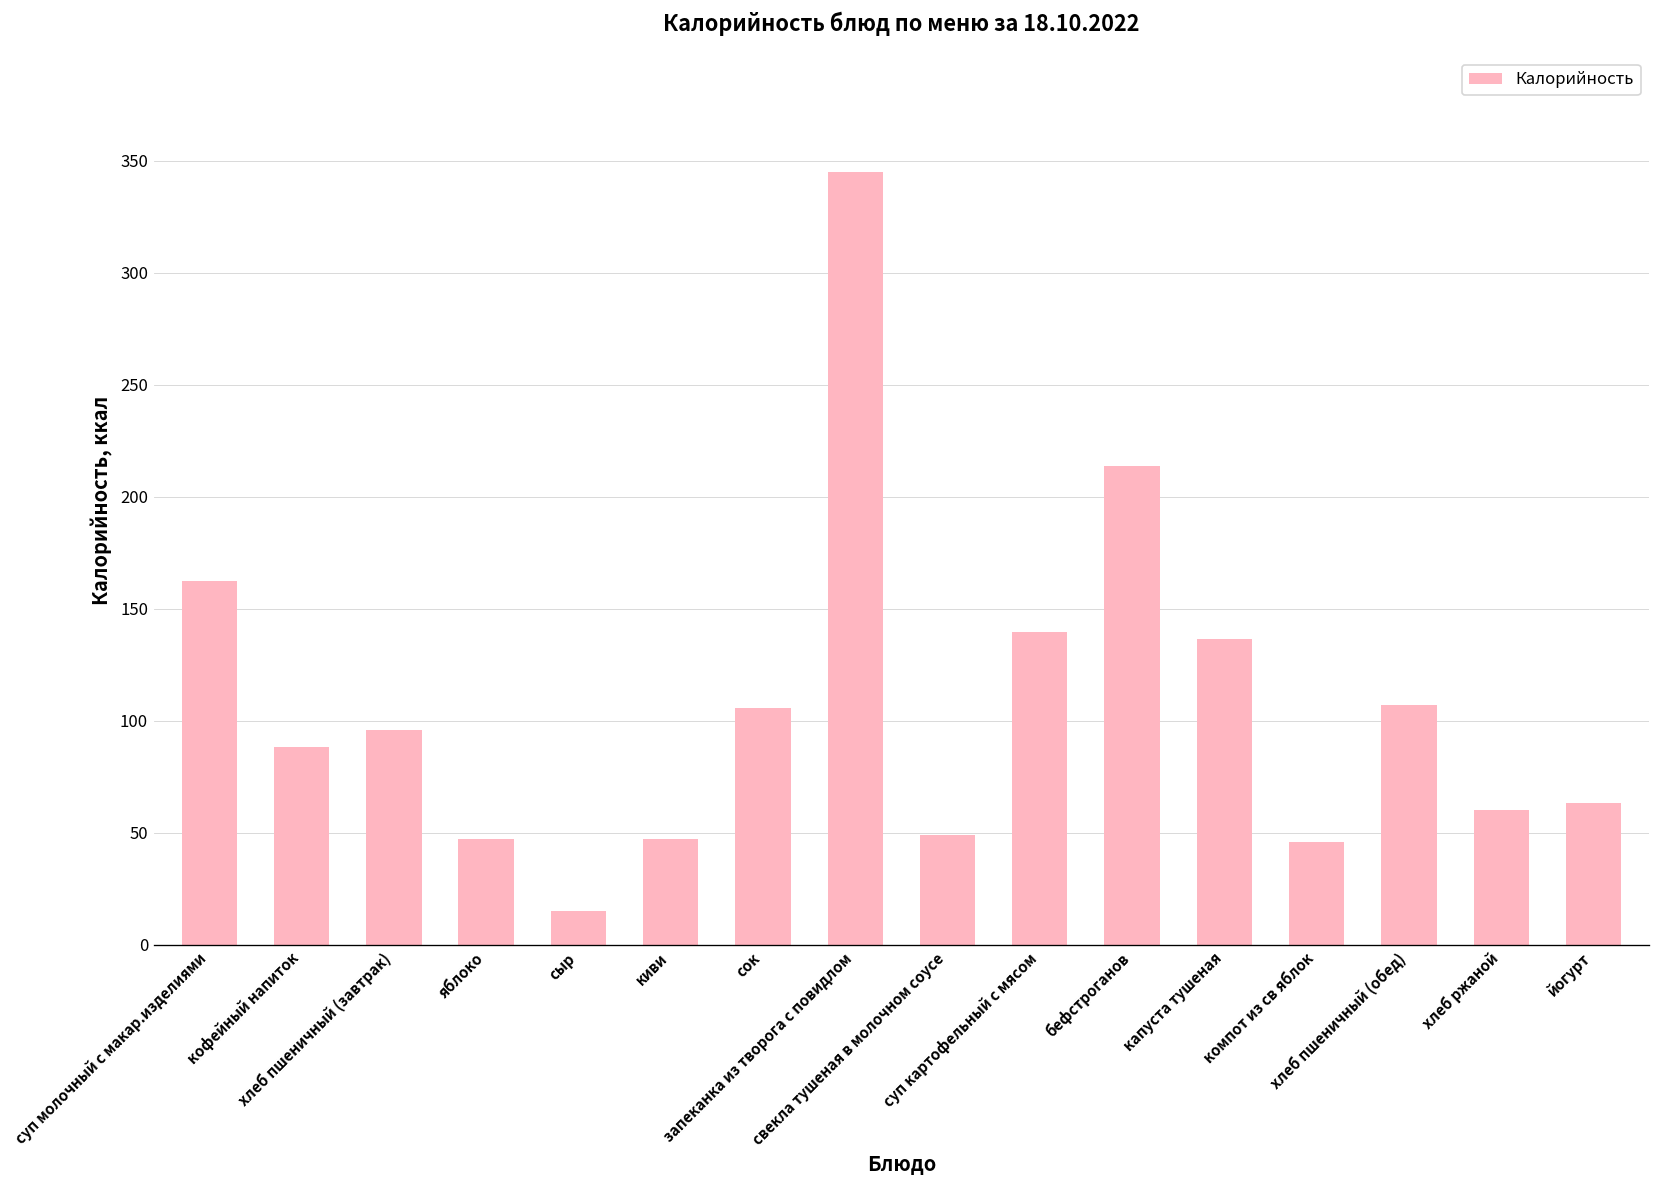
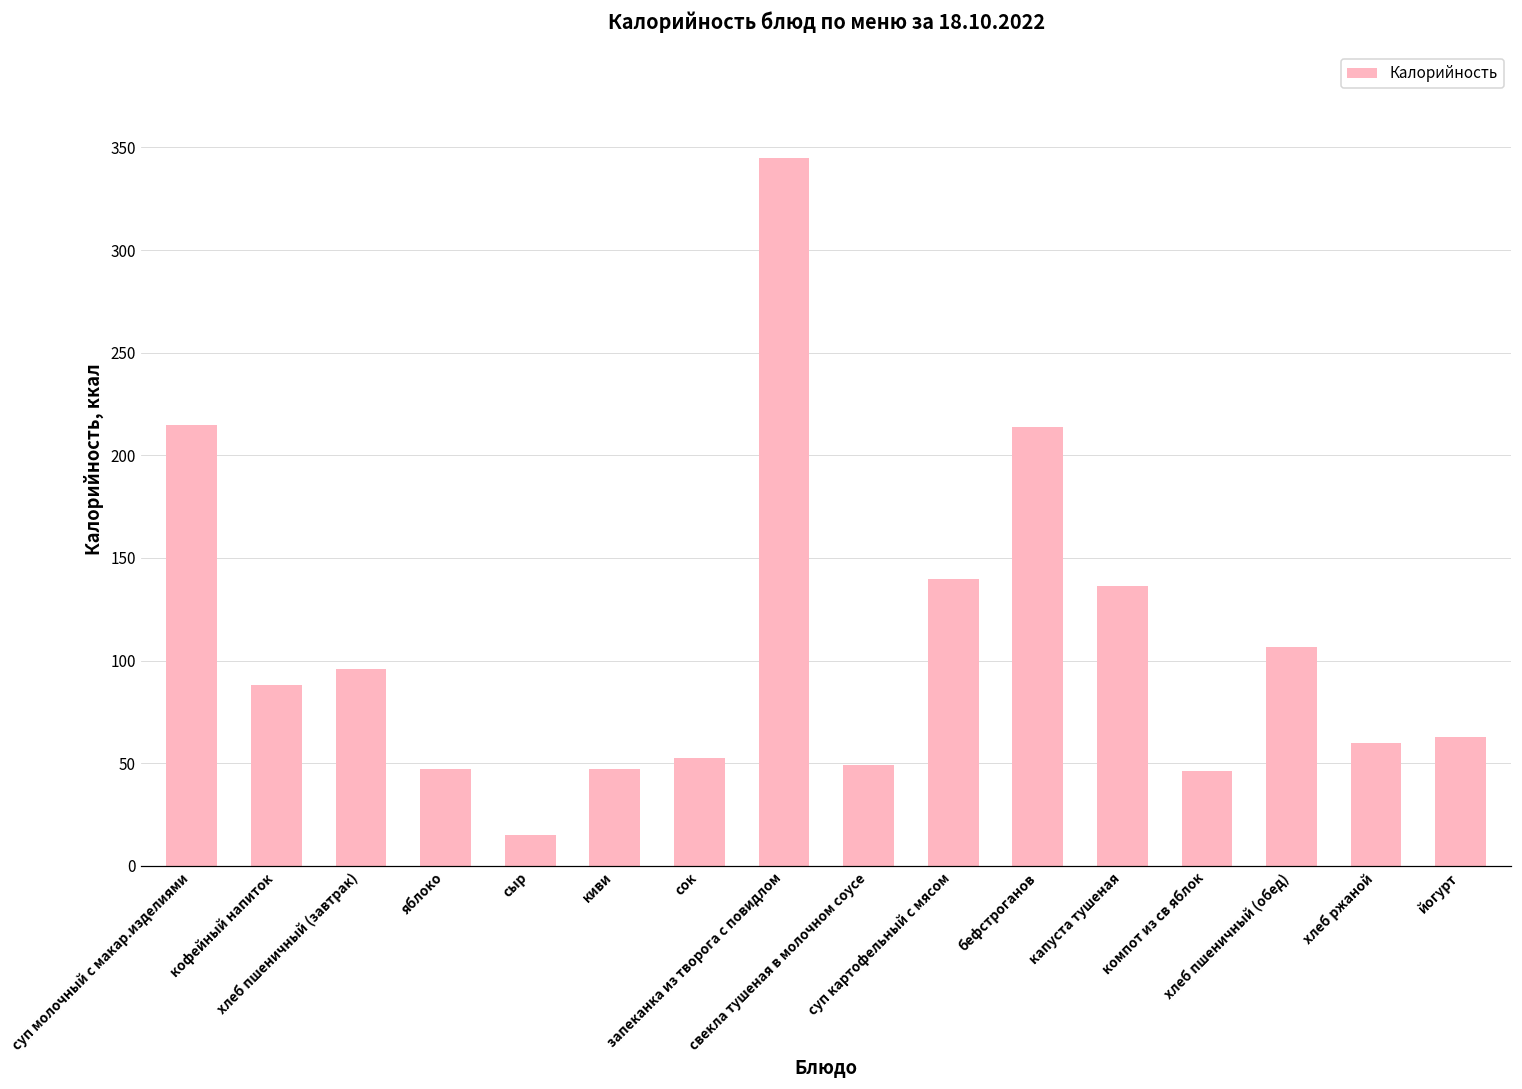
  {
-   "суп молочный с макар.изделиями": 162,
+   "суп молочный с макар.изделиями": 215,
    "кофейный напиток": 88,
    "хлеб пшеничный (завтрак)": 96,
    "яблоко": 47,
    "сыр": 15,
    "киви": 47,
-   "сок": 106,
+   "сок": 52,
    "запеканка из творога с повидлом": 345,
    "свекла тушеная в молочном соусе": 49,
    "суп картофельный с мясом": 140,
    "бефстроганов": 214,
    "капуста тушеная": 136,
    "компот из св яблок": 46,
    "хлеб пшеничный (обед)": 107,
    "хлеб ржаной": 60,
    "йогурт": 63
  }
